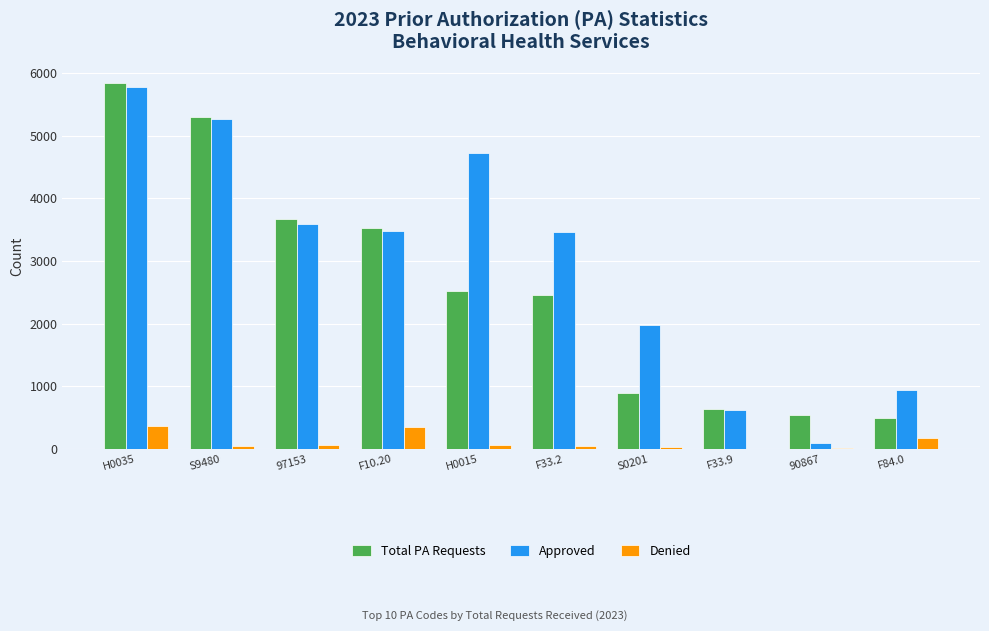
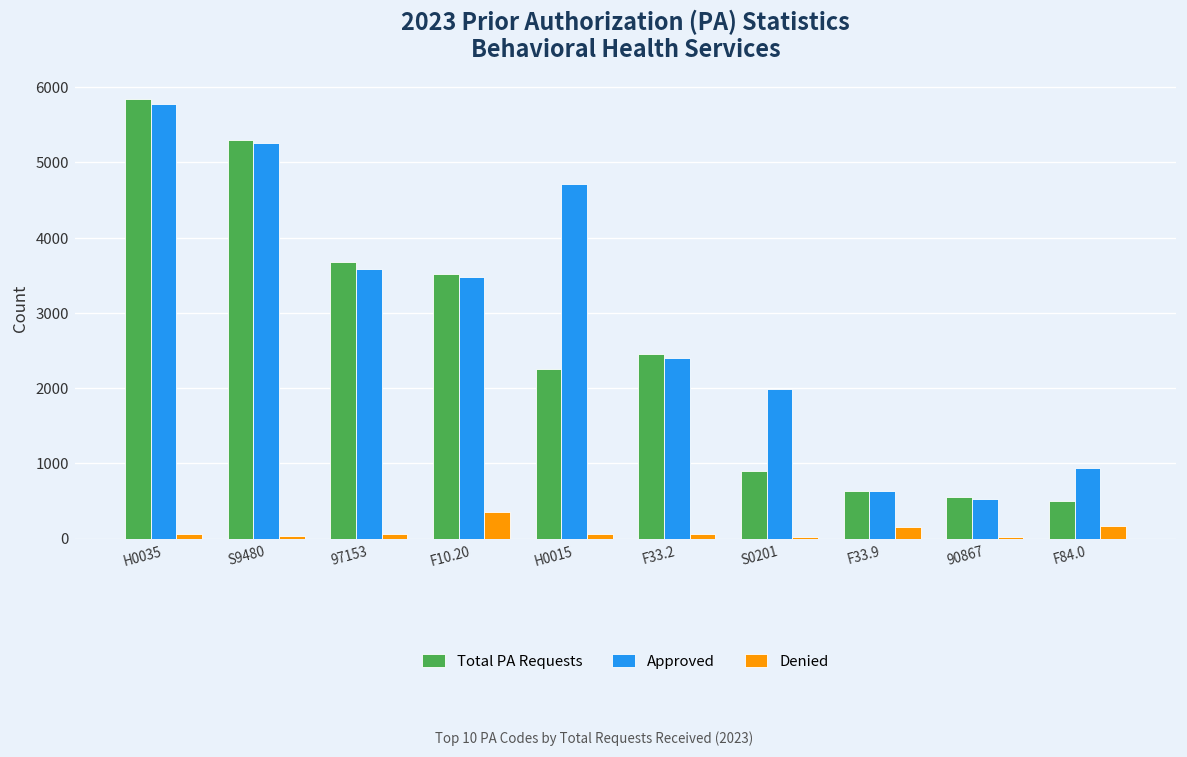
  {
    "Total PA Requests": {
      "H0035": 5800,
      "S9480": 5300,
      "97153": 3700,
      "F10.20": 3500,
-     "H0015": 2500,
+     "H0015": 2300,
      "F33.2": 2500,
      "S0201": 900,
      "F33.9": 600,
      "90867": 600,
      "F84.0": 500
    },
    "Approved": {
      "H0035": 5800,
      "S9480": 5300,
      "97153": 3600,
      "F10.20": 3500,
      "H0015": 4700,
-     "F33.2": 3500,
+     "F33.2": 2400,
      "S0201": 2000,
      "F33.9": 600,
-     "90867": 100,
+     "90867": 500,
      "F84.0": 900
    },
    "Denied": {
-     "H0035": 400,
+     "H0035": 100,
      "S9480": 0,
      "97153": 100,
      "F10.20": 400,
      "H0015": 100,
      "F33.2": 100,
-     "F33.9": 0,
+     "F33.9": 200,
      "F84.0": 200
    }
  }
